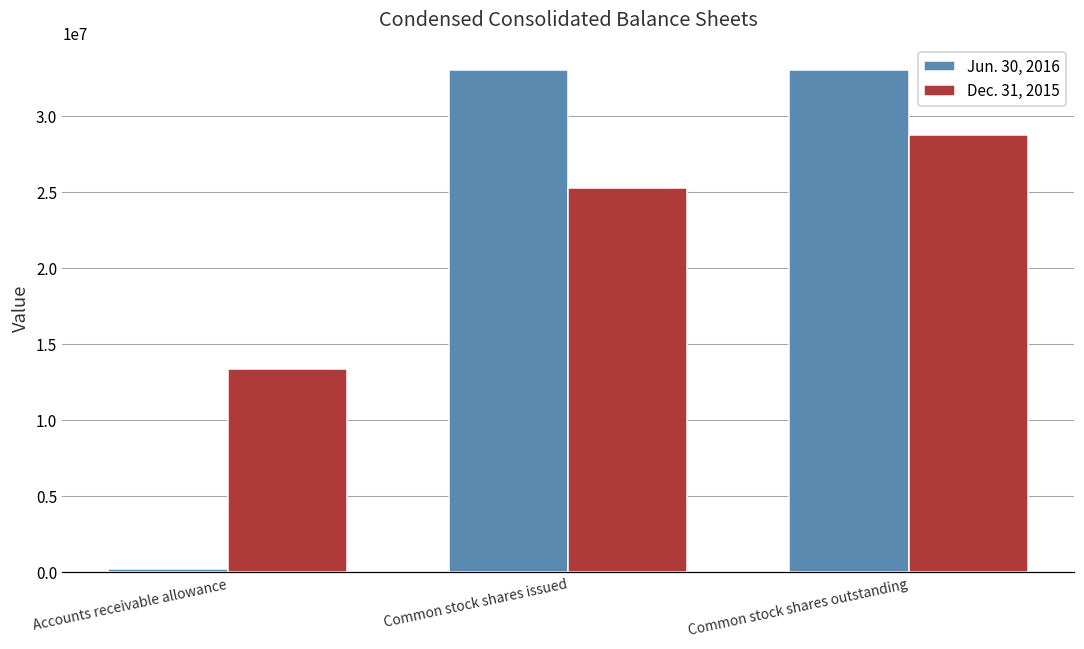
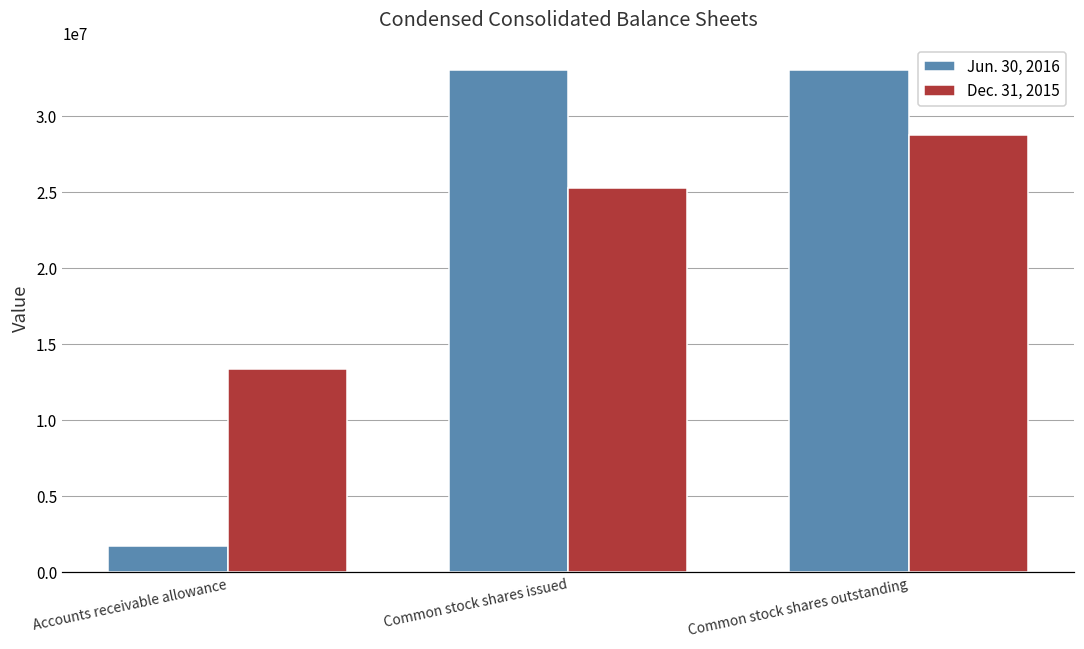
  {
    "Jun. 30, 2016": {
-     "Accounts receivable allowance": 200000,
+     "Accounts receivable allowance": 1800000,
      "Common stock shares issued": 33100000,
      "Common stock shares outstanding": 33100000
    },
    "Dec. 31, 2015": {
      "Accounts receivable allowance": 13400000,
      "Common stock shares issued": 25300000,
      "Common stock shares outstanding": 28800000
    }
  }
